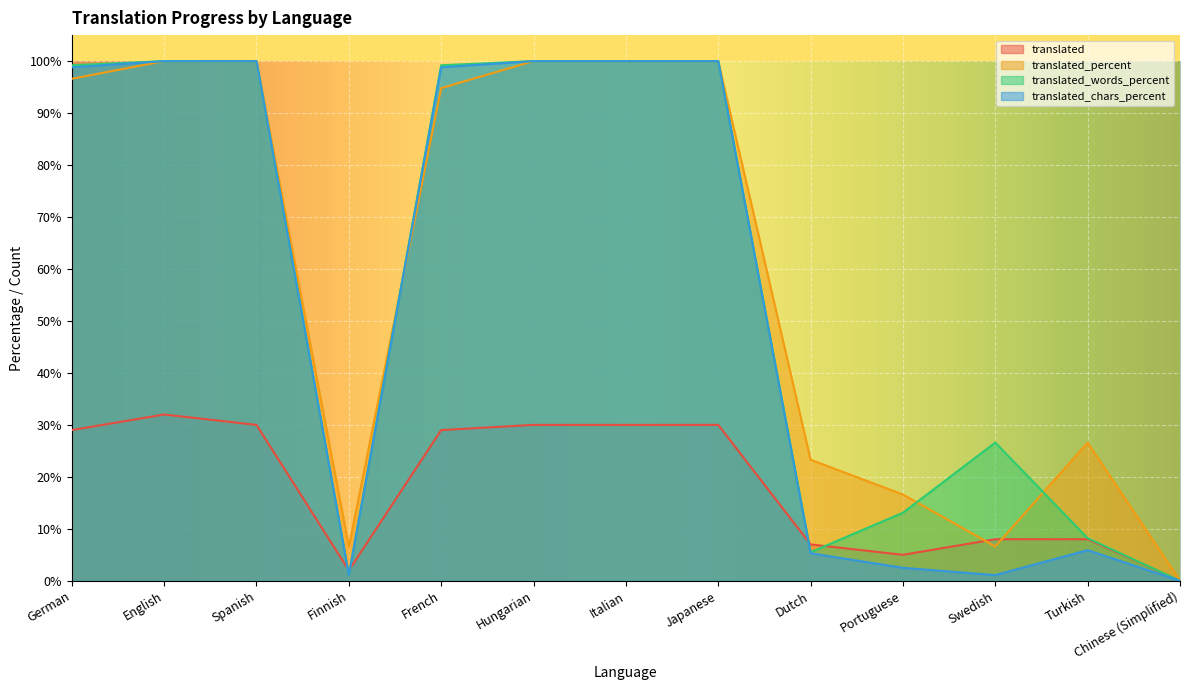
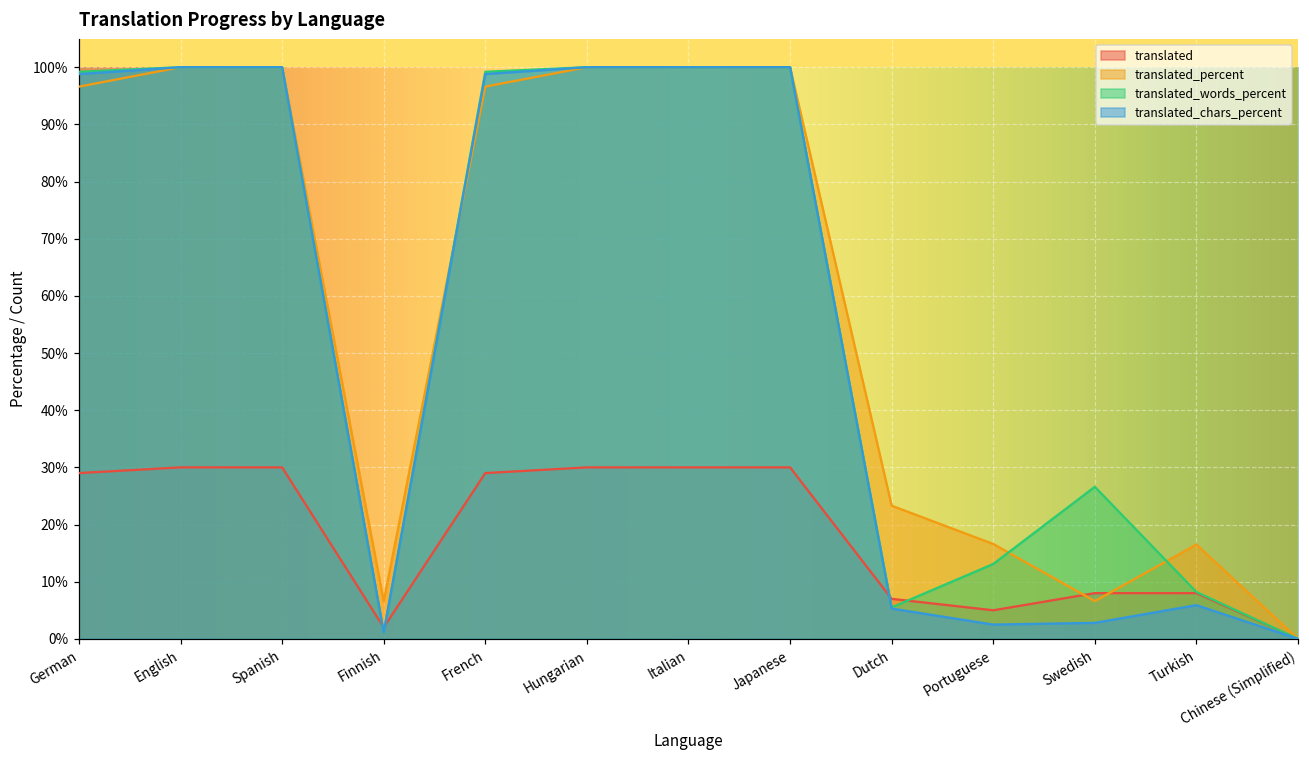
  {
    "translated": {
      "German": "29%",
-     "English": "32%",
+     "English": "30%",
      "Spanish": "30%",
      "Finnish": "2%",
      "French": "29%",
      "Hungarian": "30%",
      "Italian": "30%",
      "Japanese": "30%",
      "Dutch": "7%",
      "Portuguese": "5%",
      "Swedish": "8%"
    },
    "translated_percent": {
      "German": "97%",
      "Finnish": "7%",
-     "French": "95%",
+     "French": "97%",
      "Dutch": "23%",
      "Portuguese": "17%",
      "Swedish": "7%",
-     "Turkish": "27%"
+     "Turkish": "17%"
    },
    "translated_words_percent": {
      "Portuguese": "13%",
      "Swedish": "27%"
    },
    "translated_chars_percent": {
      "Portuguese": "3%",
-     "Swedish": "1%",
+     "Swedish": "3%",
      "Turkish": "6%"
    }
  }
